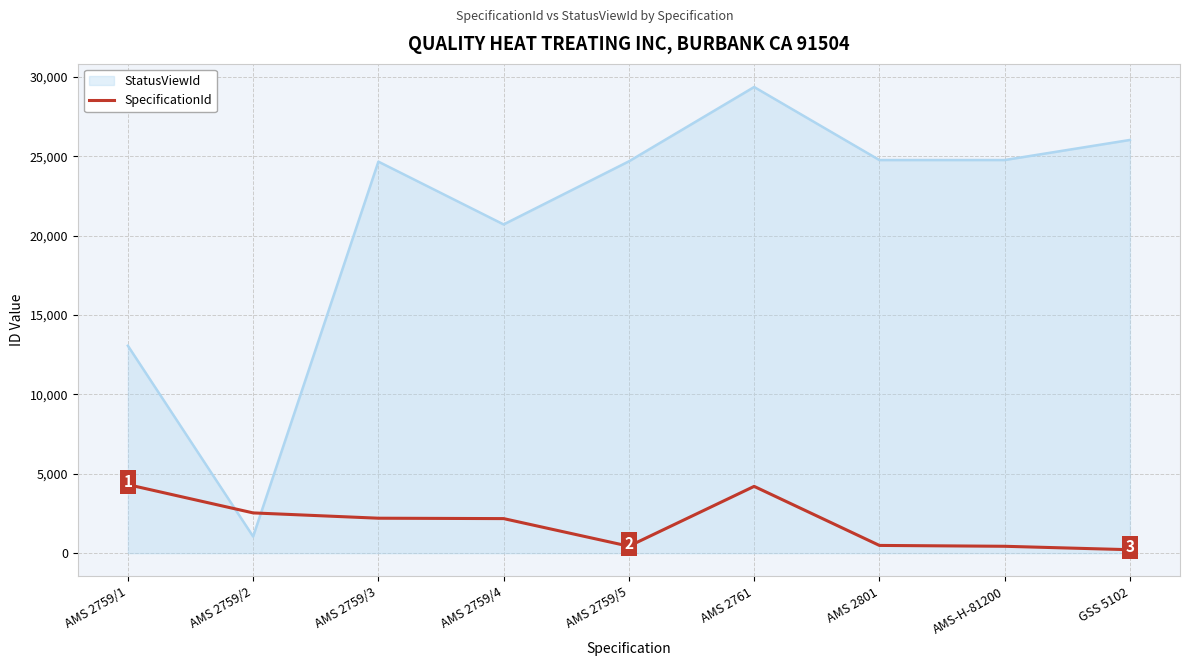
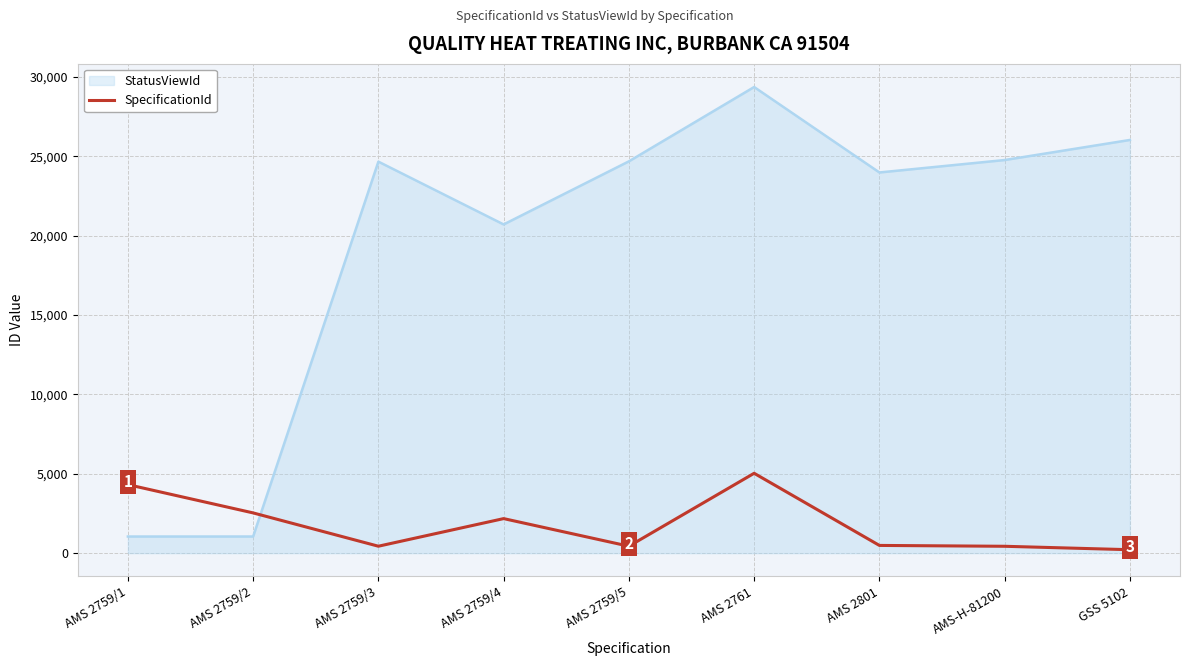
  {
    "StatusViewId": {
-     "AMS 2759/1": "13,100",
+     "AMS 2759/1": "1,000",
      "AMS 2759/2": "1,000",
      "AMS 2759/3": "24,700",
      "AMS 2759/4": "20,700",
      "AMS 2759/5": "24,700",
      "AMS 2761": "29,400",
-     "AMS 2801": "24,800",
+     "AMS 2801": "24,000",
      "AMS-H-81200": "24,800",
      "GSS 5102": "26,000"
    },
    "SpecificationId": {
      "AMS 2759/2": "2,500",
-     "AMS 2759/3": "2,200",
+     "AMS 2759/3": "400",
      "AMS 2759/4": "2,200",
-     "AMS 2761": "4,200",
+     "AMS 2761": "5,000",
      "AMS 2801": "500",
      "AMS-H-81200": "400"
    }
  }
